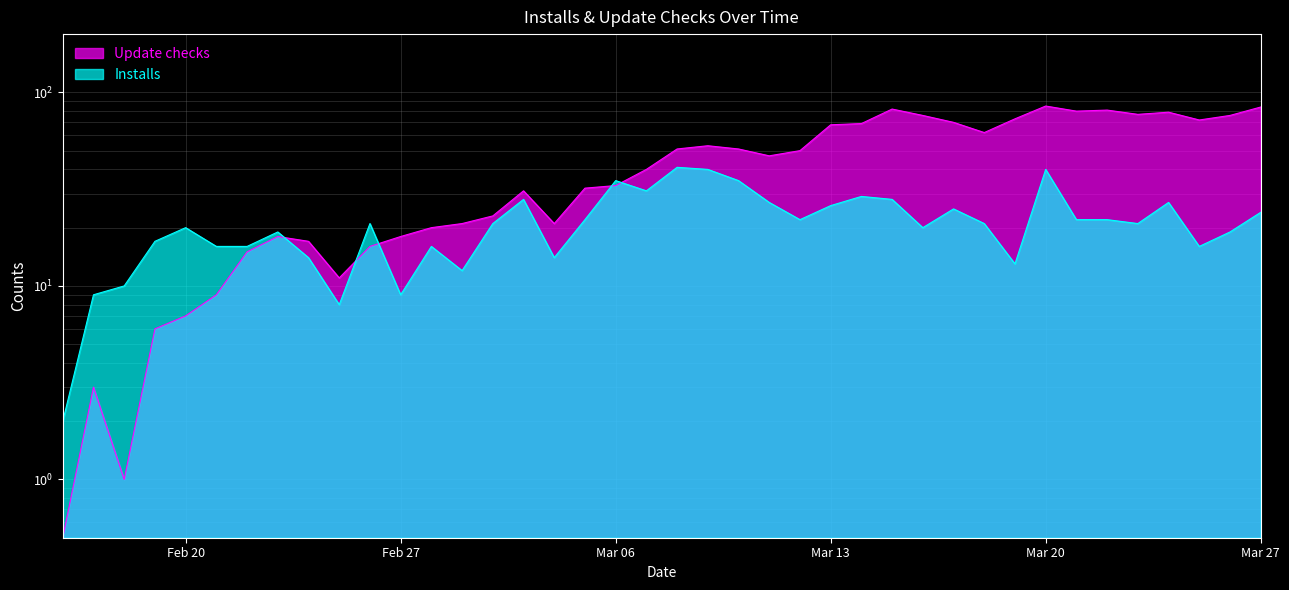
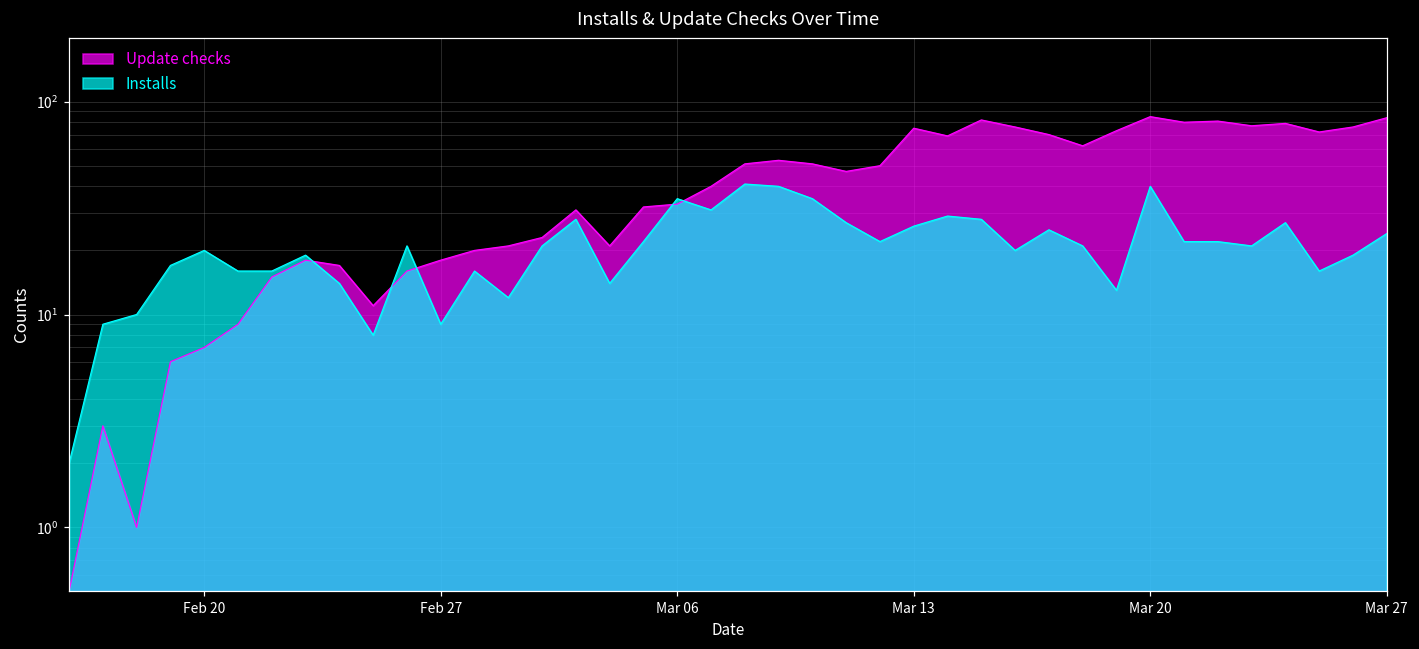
  {
    "Update checks": {
      "Feb 20": 7,
      "Feb 27": 18,
      "Mar 06": 33,
-     "Mar 13": 68,
+     "Mar 13": 75,
      "Mar 20": 90,
      "Mar 27": 84
    },
    "Installs": {
      "Feb 20": 20,
      "Feb 27": 9,
      "Mar 06": 35,
      "Mar 13": 26,
      "Mar 20": 40,
      "Mar 27": 24
    }
  }
